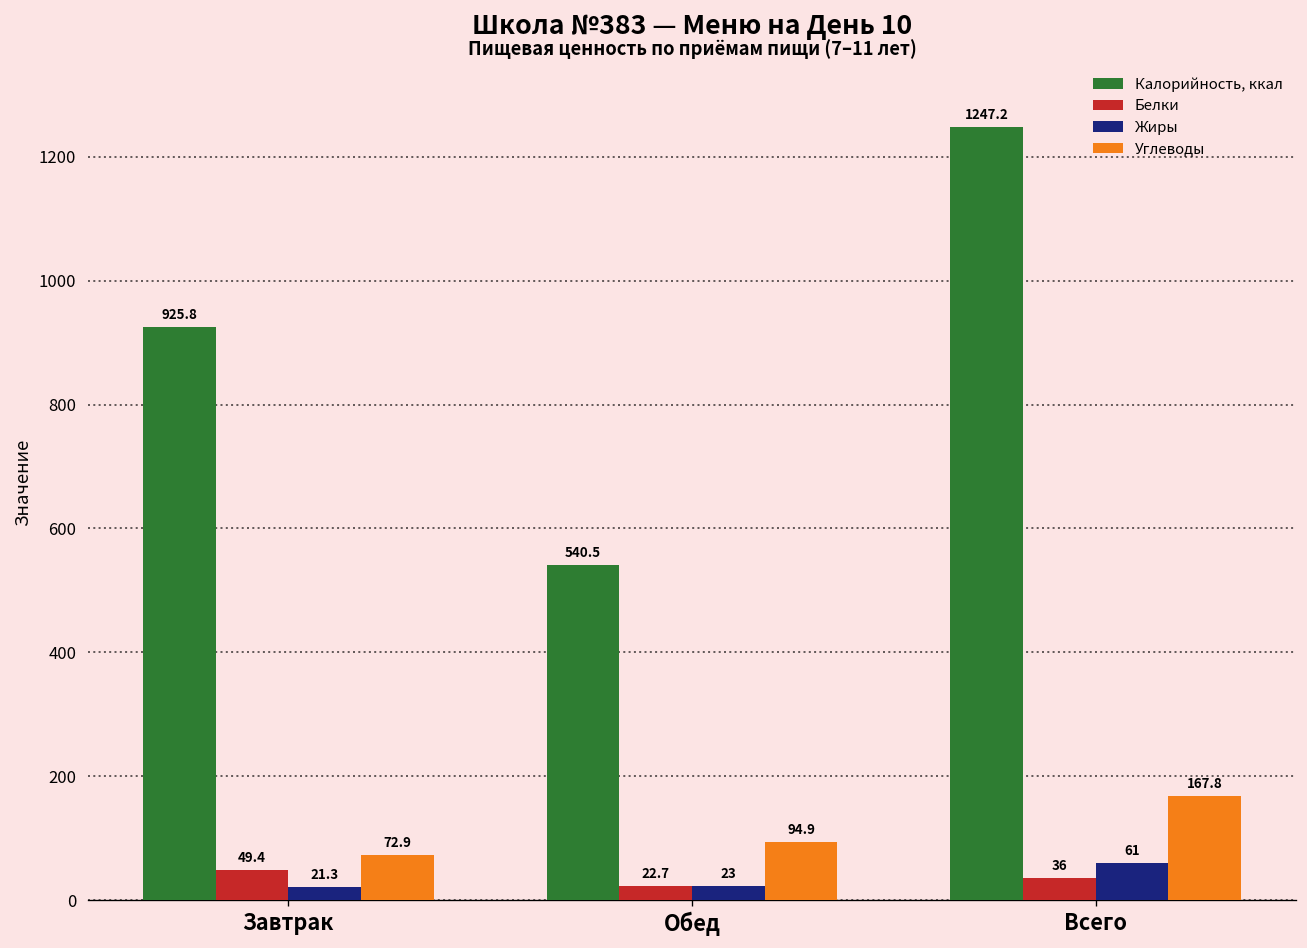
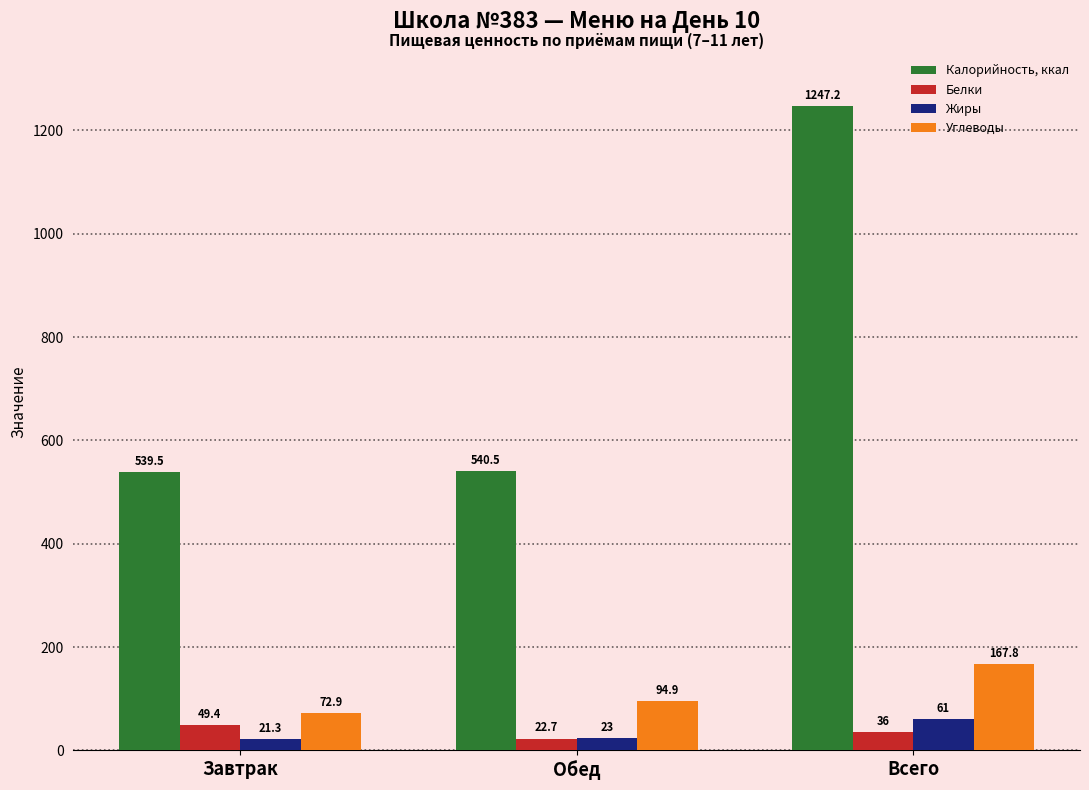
  {
    "Калорийность, ккал": {
-     "Завтрак": 925.8,
+     "Завтрак": 539.5,
      "Обед": 540.5,
      "Всего": 1247.2
    },
    "Белки": {
      "Завтрак": 49.4,
      "Обед": 22.7,
      "Всего": 36
    },
    "Жиры": {
      "Завтрак": 21.3,
      "Обед": 23,
      "Всего": 61
    },
    "Углеводы": {
      "Завтрак": 72.9,
      "Обед": 94.9,
      "Всего": 167.8
    }
  }
